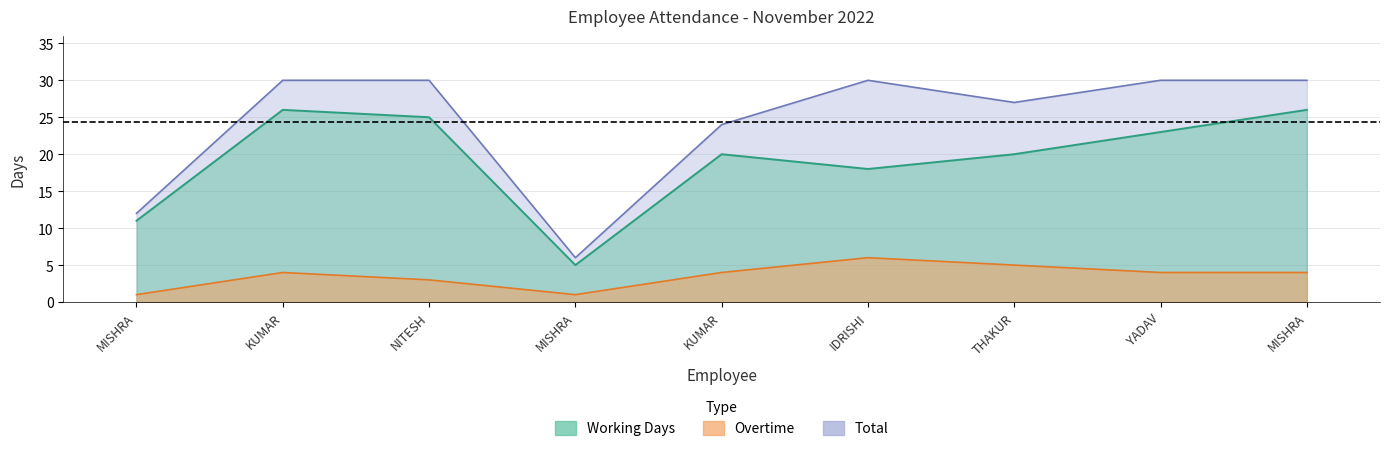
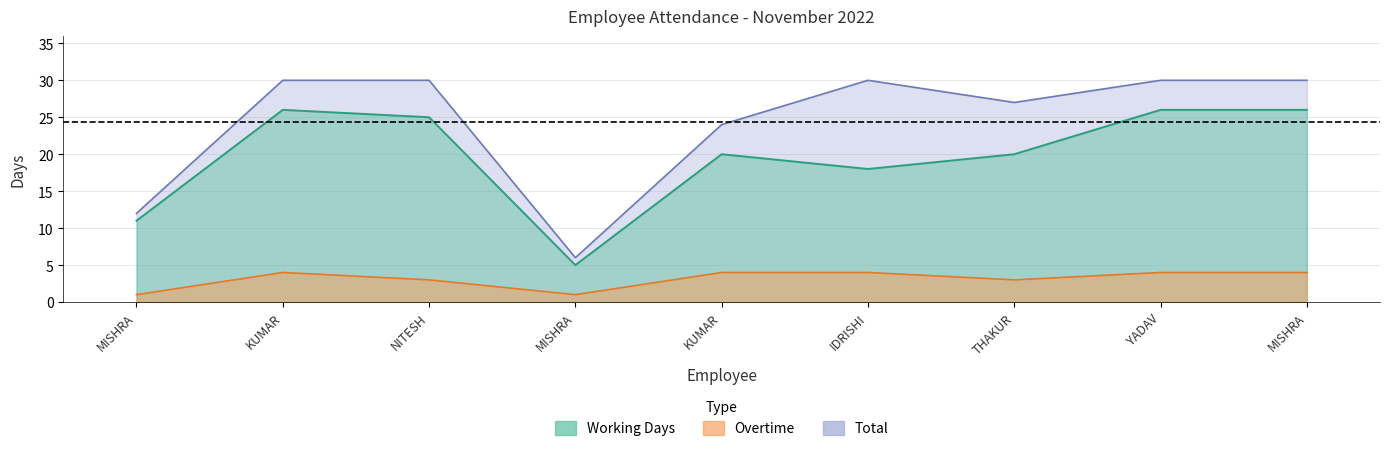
  {
    "Total": {
      "NITESH": 30,
      "IDRISHI": 30,
      "THAKUR": 27,
      "YADAV": 30
    },
    "Working Days": {
      "NITESH": 25,
      "IDRISHI": 18,
      "THAKUR": 20,
-     "YADAV": 23
+     "YADAV": 26
    },
    "Overtime": {
      "NITESH": 3,
-     "IDRISHI": 6,
-     "THAKUR": 5,
+     "IDRISHI": 4,
+     "THAKUR": 3,
      "YADAV": 4
    }
  }
